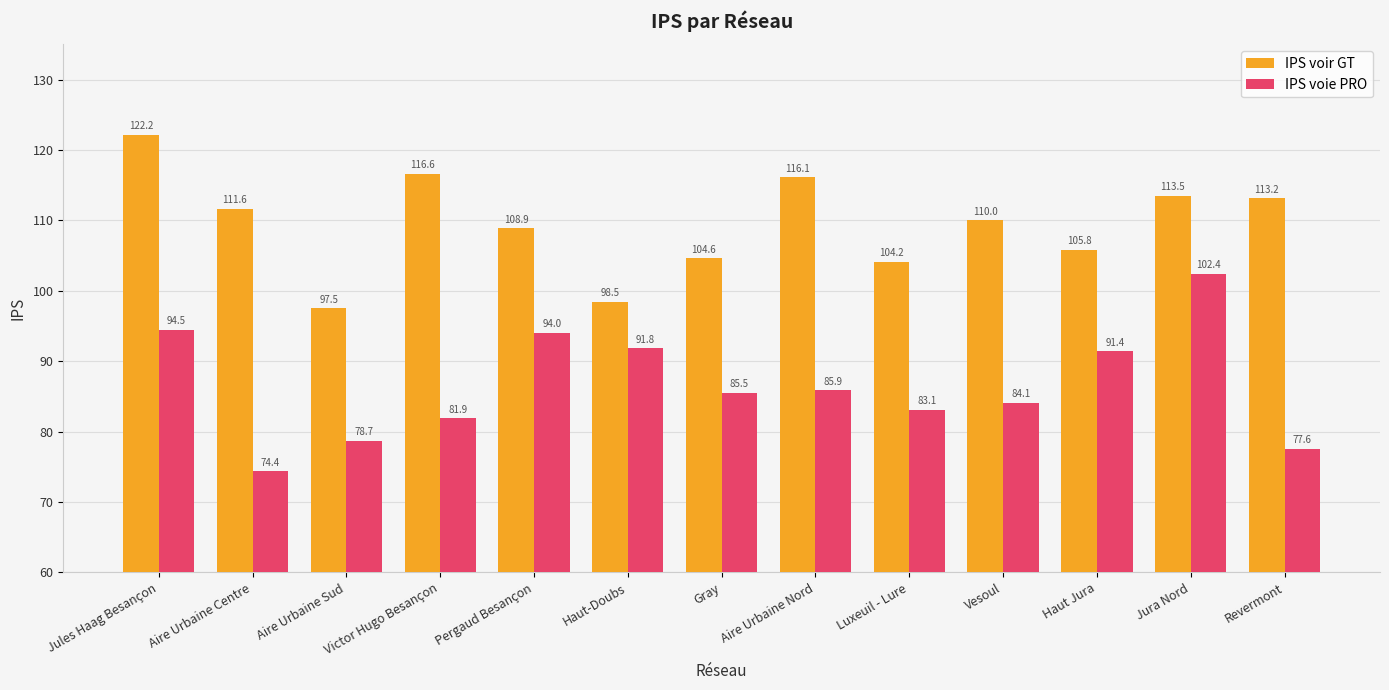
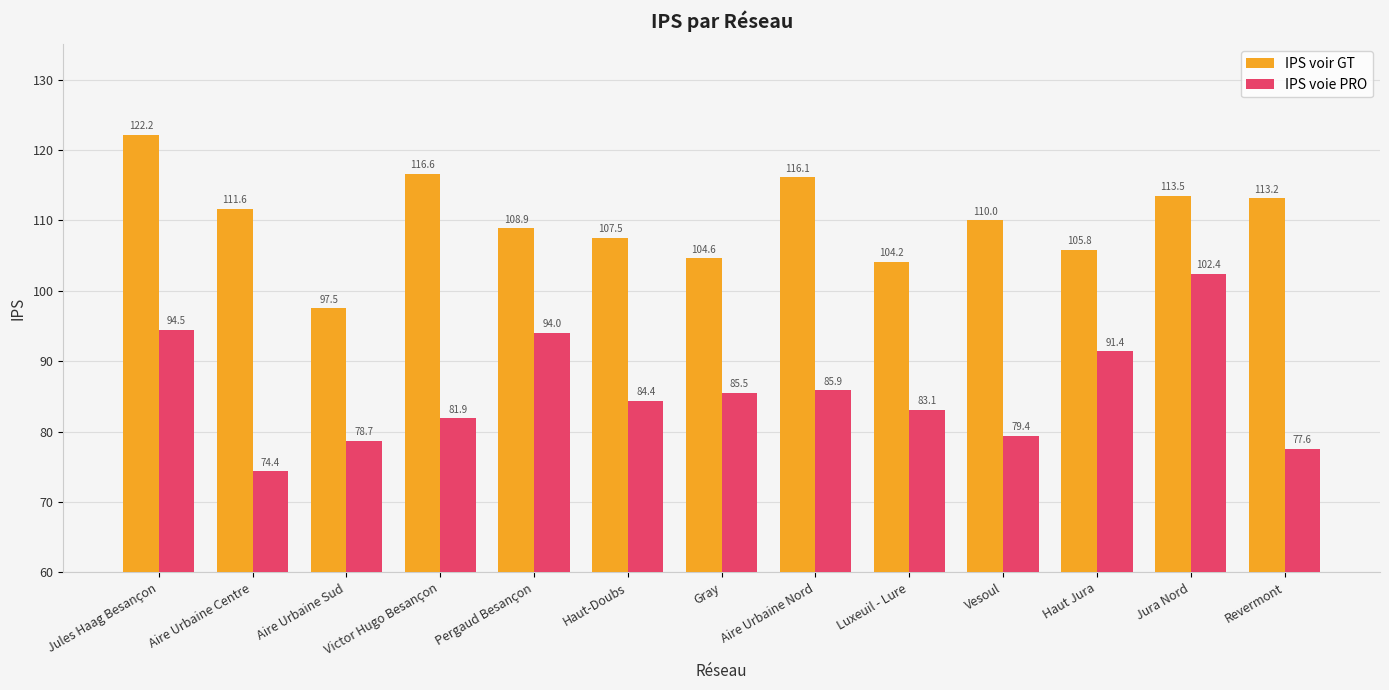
  {
    "IPS voir GT": {
      "Jules Haag Besançon": 122.2,
      "Aire Urbaine Centre": 111.6,
      "Aire Urbaine Sud": 97.5,
      "Victor Hugo Besançon": 116.6,
      "Pergaud Besançon": 108.9,
-     "Haut-Doubs": 98.5,
+     "Haut-Doubs": 107.5,
      "Gray": 104.6,
      "Aire Urbaine Nord": 116.1,
      "Luxeuil - Lure": 104.2,
      "Vesoul": 110.0,
      "Haut Jura": 105.8,
      "Jura Nord": 113.5,
      "Revermont": 113.2
    },
    "IPS voie PRO": {
      "Jules Haag Besançon": 94.5,
      "Aire Urbaine Centre": 74.4,
      "Aire Urbaine Sud": 78.7,
      "Victor Hugo Besançon": 81.9,
      "Pergaud Besançon": 94.0,
-     "Haut-Doubs": 91.8,
+     "Haut-Doubs": 84.4,
      "Gray": 85.5,
      "Aire Urbaine Nord": 85.9,
      "Luxeuil - Lure": 83.1,
-     "Vesoul": 84.1,
+     "Vesoul": 79.4,
      "Haut Jura": 91.4,
      "Jura Nord": 102.4,
      "Revermont": 77.6
    }
  }
